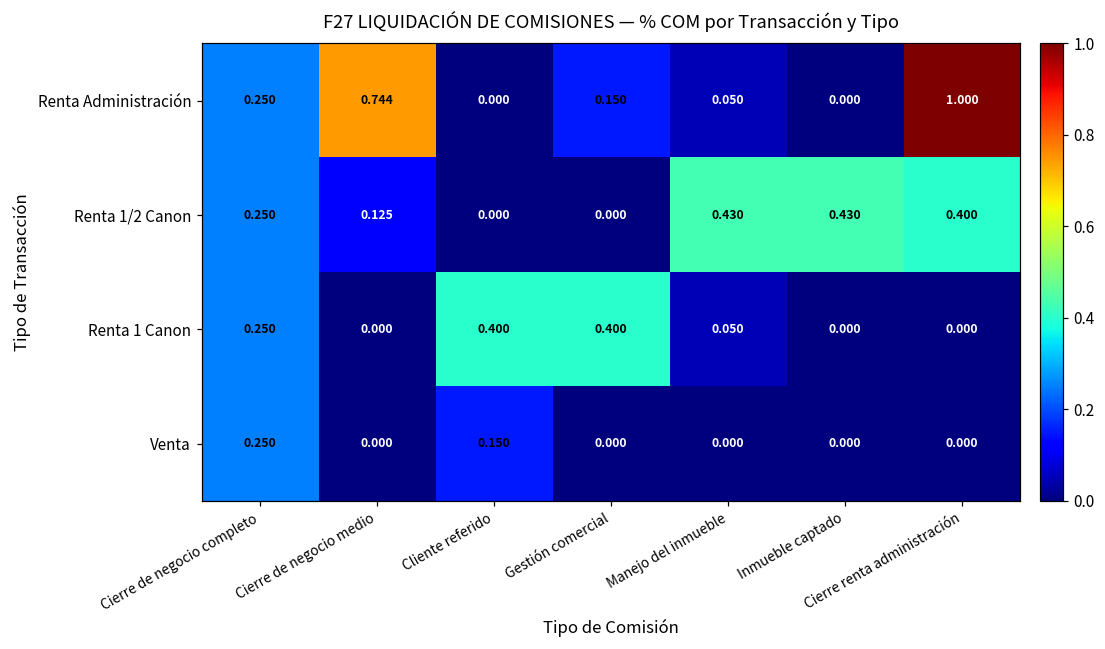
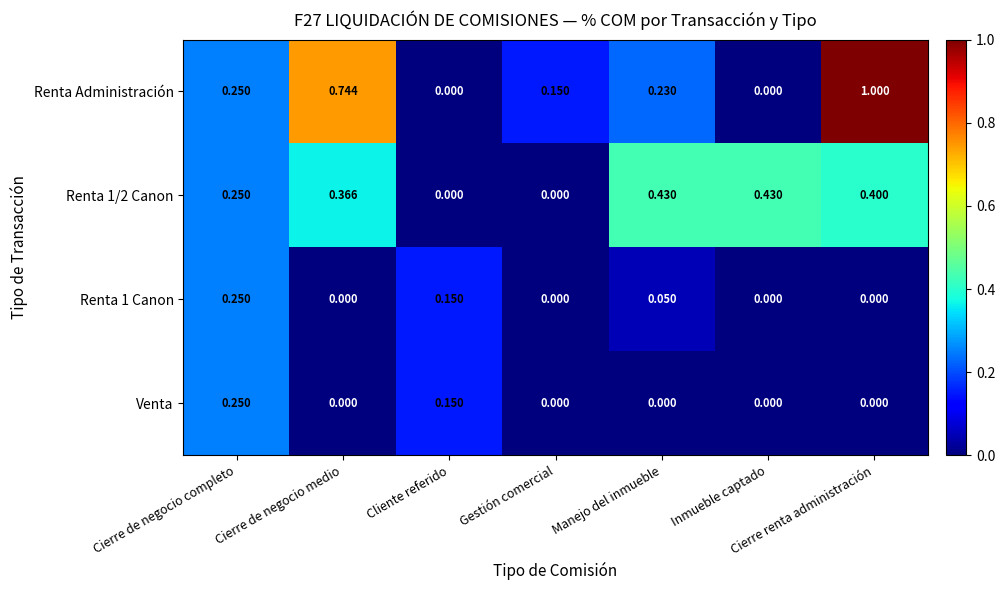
  {
    "Renta Administración": {
      "Cierre de negocio completo": 0.250,
      "Cierre de negocio medio": 0.744,
      "Cliente referido": 0.000,
      "Gestión comercial": 0.150,
-     "Manejo del inmueble": 0.050,
+     "Manejo del inmueble": 0.230,
      "Inmueble captado": 0.000,
      "Cierre renta administración": 1.000
    },
    "Renta 1/2 Canon": {
      "Cierre de negocio completo": 0.250,
-     "Cierre de negocio medio": 0.125,
+     "Cierre de negocio medio": 0.366,
      "Cliente referido": 0.000,
      "Gestión comercial": 0.000,
      "Manejo del inmueble": 0.430,
      "Inmueble captado": 0.430,
      "Cierre renta administración": 0.400
    },
    "Renta 1 Canon": {
      "Cierre de negocio completo": 0.250,
      "Cierre de negocio medio": 0.000,
-     "Cliente referido": 0.400,
-     "Gestión comercial": 0.400,
+     "Cliente referido": 0.150,
+     "Gestión comercial": 0.000,
      "Manejo del inmueble": 0.050,
      "Inmueble captado": 0.000,
      "Cierre renta administración": 0.000
    },
    "Venta": {
      "Cierre de negocio completo": 0.250,
      "Cierre de negocio medio": 0.000,
      "Cliente referido": 0.150,
      "Gestión comercial": 0.000,
      "Manejo del inmueble": 0.000,
      "Inmueble captado": 0.000,
      "Cierre renta administración": 0.000
    }
  }
